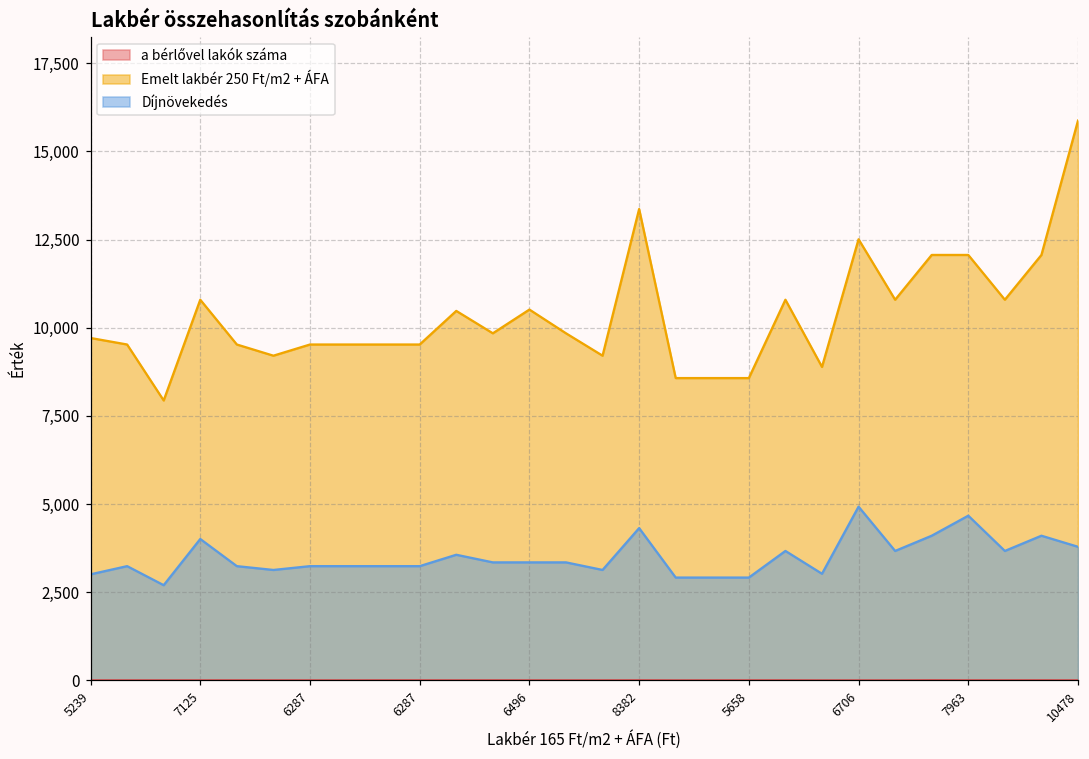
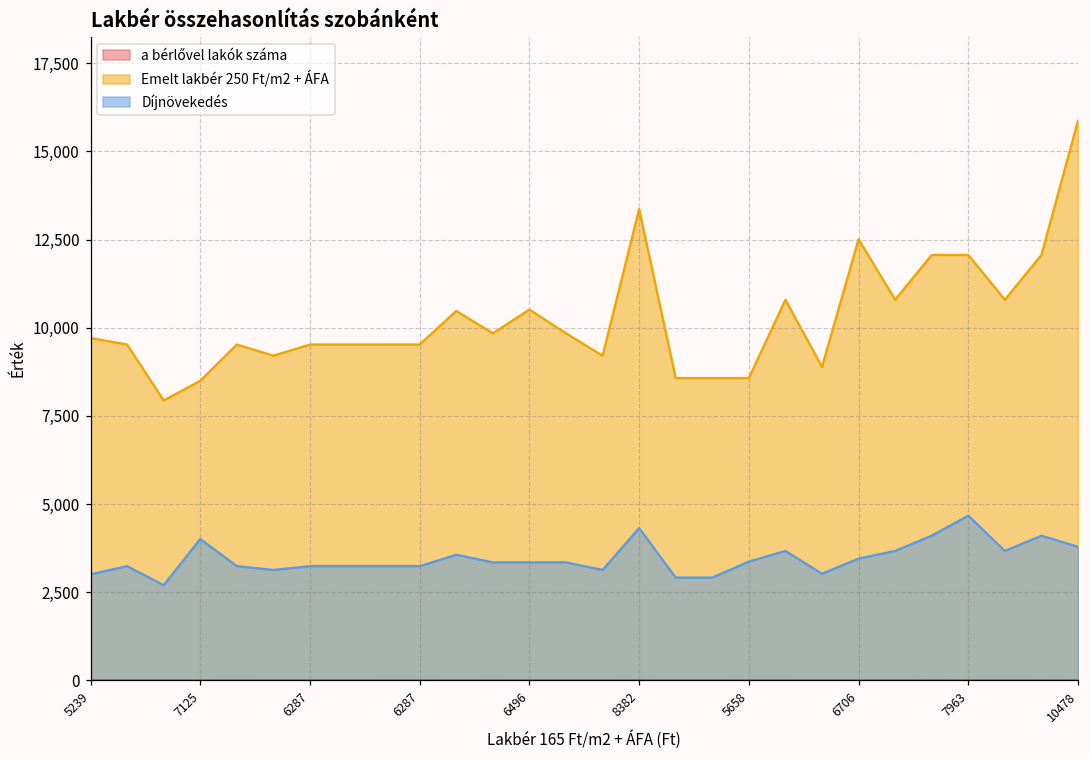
  {
    "a bérlővel lakók száma": {
      "5239": "0",
      "7125": "0",
      "6496": "0",
      "8382": "0",
      "5658": "0",
      "6706": "0",
      "7963": "0",
      "10478": "0"
    },
    "Emelt lakbér 250 Ft/m2 + ÁFA": {
      "5239": "9,700",
-     "7125": "10,800",
+     "7125": "8,500",
      "6496": "10,500",
      "8382": "13,400",
      "5658": "8,600",
      "6706": "12,500",
      "7963": "12,100",
      "10478": "15,900"
    },
    "Díjnövekedés": {
      "5239": "3,000",
      "7125": "4,000",
      "6496": "3,300",
      "8382": "4,300",
-     "5658": "2,900",
-     "6706": "4,900",
+     "5658": "3,400",
+     "6706": "3,500",
      "7963": "4,700",
      "10478": "3,800"
    }
  }
